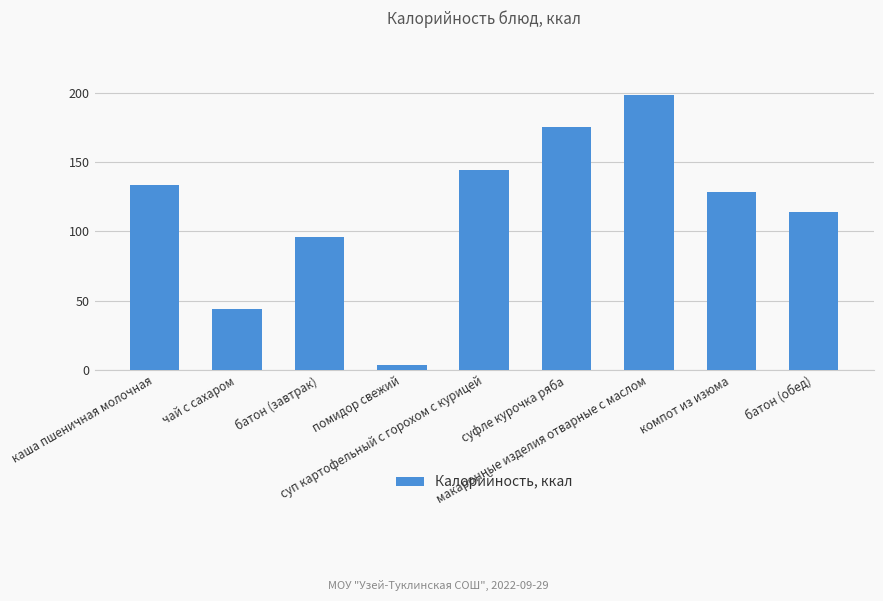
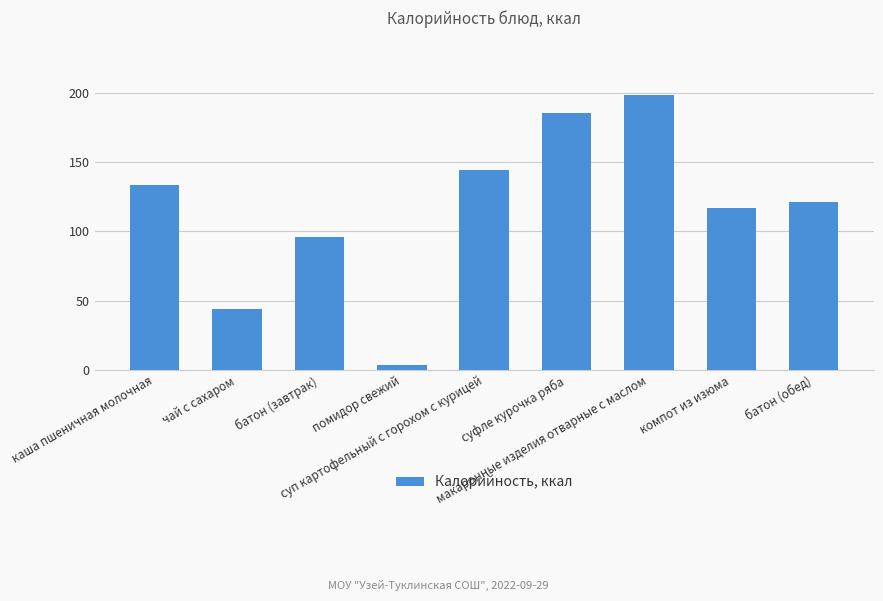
  {
    "каша пшеничная молочная": 133,
    "чай с сахаром": 44,
    "батон (завтрак)": 96,
    "помидор свежий": 4,
    "суп картофельный с горохом с курицей": 144,
-   "суфле курочка ряба": 175,
+   "суфле курочка ряба": 185,
    "макаронные изделия отварные с маслом": 198,
-   "компот из изюма": 128,
-   "батон (обед)": 114
+   "компот из изюма": 117,
+   "батон (обед)": 121
  }
